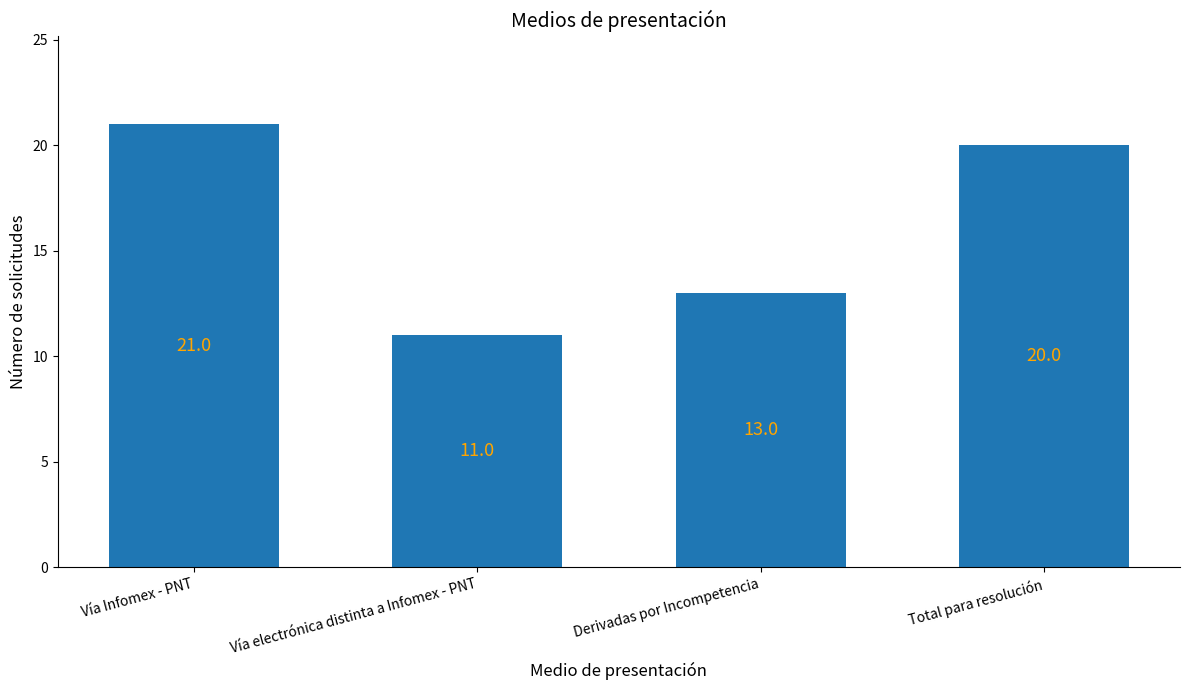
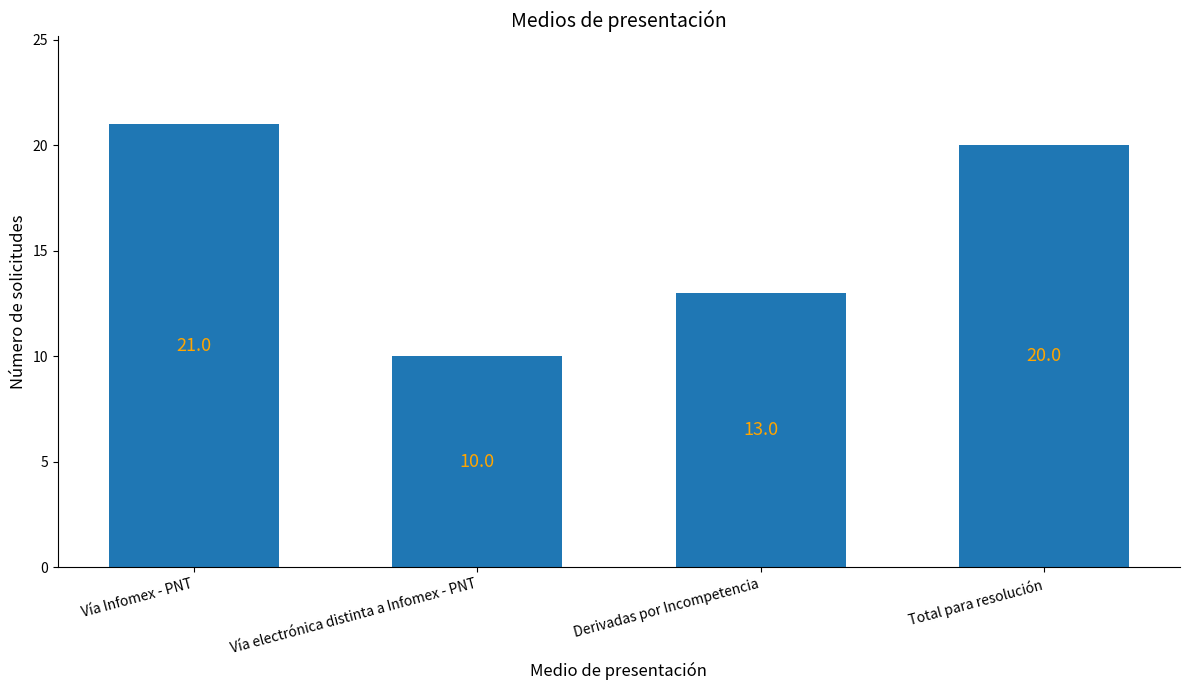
  {
    "Vía Infomex - PNT": 21.0,
-   "Vía electrónica distinta a Infomex - PNT": 11.0,
+   "Vía electrónica distinta a Infomex - PNT": 10.0,
    "Derivadas por Incompetencia": 13.0,
    "Total para resolución": 20.0
  }
